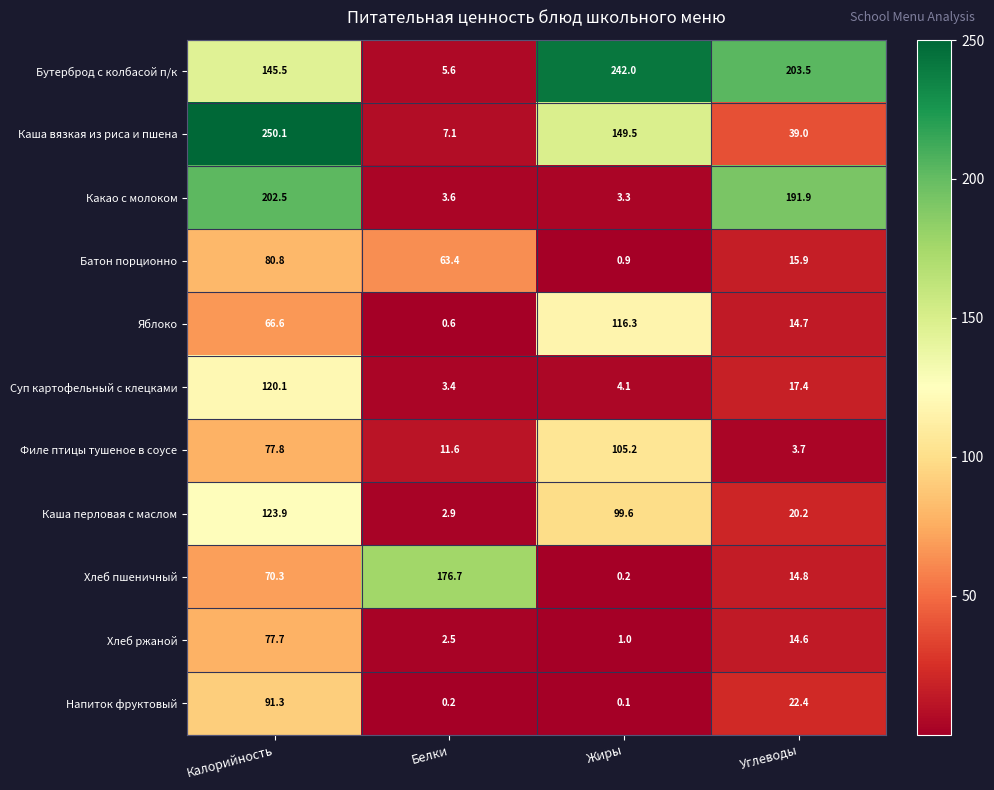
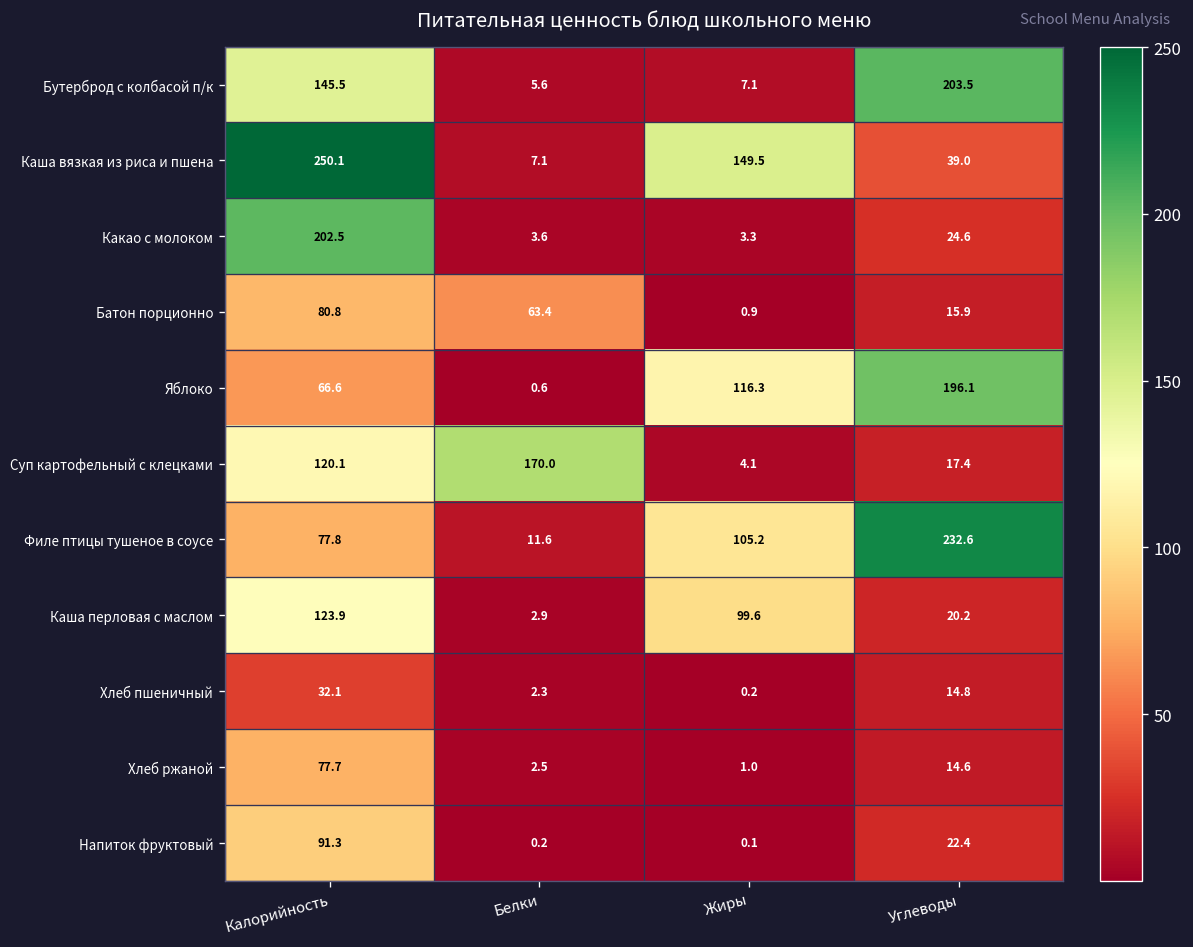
  {
    "Бутерброд с колбасой п/к": {
      "Калорийность": 145.5,
      "Белки": 5.6,
-     "Жиры": 242.0,
+     "Жиры": 7.1,
      "Углеводы": 203.5
    },
    "Каша вязкая из риса и пшена": {
      "Калорийность": 250.1,
      "Белки": 7.1,
      "Жиры": 149.5,
      "Углеводы": 39.0
    },
    "Какао с молоком": {
      "Калорийность": 202.5,
      "Белки": 3.6,
      "Жиры": 3.3,
-     "Углеводы": 191.9
+     "Углеводы": 24.6
    },
    "Батон порционно": {
      "Калорийность": 80.8,
      "Белки": 63.4,
      "Жиры": 0.9,
      "Углеводы": 15.9
    },
    "Яблоко": {
      "Калорийность": 66.6,
      "Белки": 0.6,
      "Жиры": 116.3,
-     "Углеводы": 14.7
+     "Углеводы": 196.1
    },
    "Суп картофельный с клецками": {
      "Калорийность": 120.1,
-     "Белки": 3.4,
+     "Белки": 170.0,
      "Жиры": 4.1,
      "Углеводы": 17.4
    },
    "Филе птицы тушеное в соусе": {
      "Калорийность": 77.8,
      "Белки": 11.6,
      "Жиры": 105.2,
-     "Углеводы": 3.7
+     "Углеводы": 232.6
    },
    "Каша перловая с маслом": {
      "Калорийность": 123.9,
      "Белки": 2.9,
      "Жиры": 99.6,
      "Углеводы": 20.2
    },
    "Хлеб пшеничный": {
-     "Калорийность": 70.3,
-     "Белки": 176.7,
+     "Калорийность": 32.1,
+     "Белки": 2.3,
      "Жиры": 0.2,
      "Углеводы": 14.8
    },
    "Хлеб ржаной": {
      "Калорийность": 77.7,
      "Белки": 2.5,
      "Жиры": 1.0,
      "Углеводы": 14.6
    },
    "Напиток фруктовый": {
      "Калорийность": 91.3,
      "Белки": 0.2,
      "Жиры": 0.1,
      "Углеводы": 22.4
    }
  }
